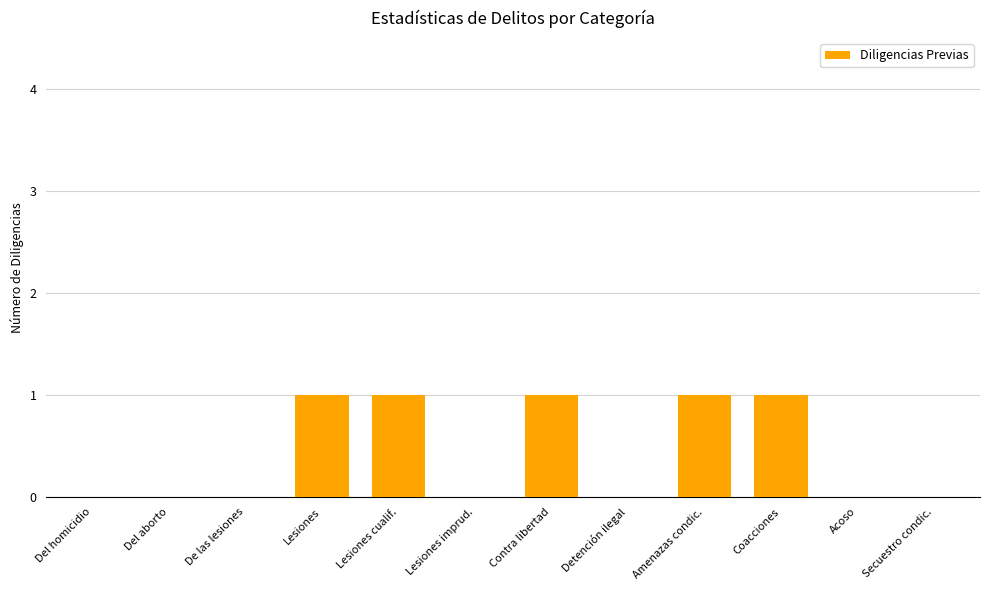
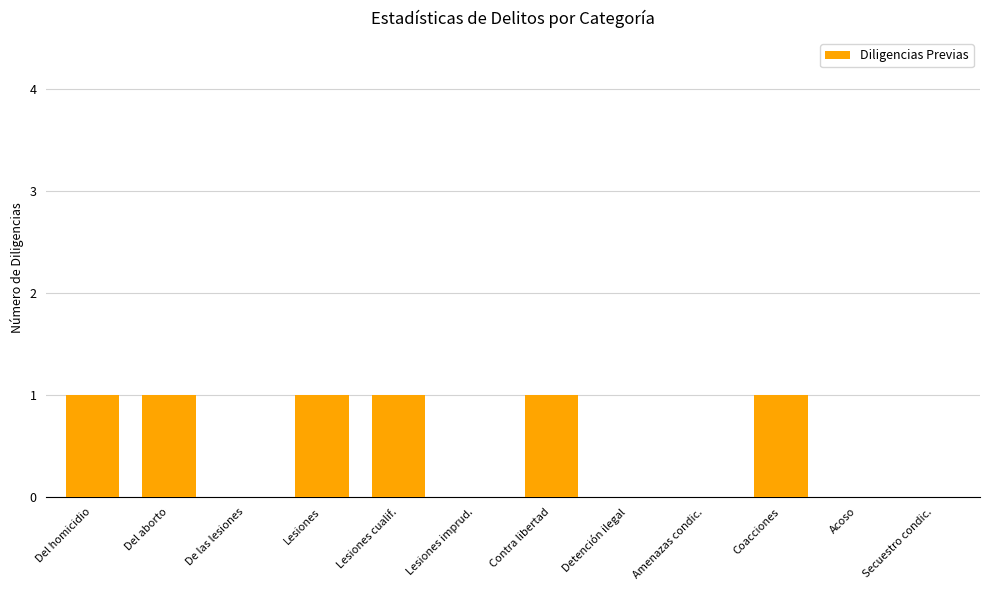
  {
-   "Del homicidio": 0,
-   "Del aborto": 0,
+   "Del homicidio": 1,
+   "Del aborto": 1,
    "De las lesiones": 0,
    "Lesiones": 1,
    "Lesiones cualif.": 1,
    "Lesiones imprud.": 0,
    "Contra libertad": 1,
    "Detención ilegal": 0,
-   "Amenazas condic.": 1,
+   "Amenazas condic.": 0,
    "Coacciones": 1,
    "Acoso": 0,
    "Secuestro condic.": 0
  }
